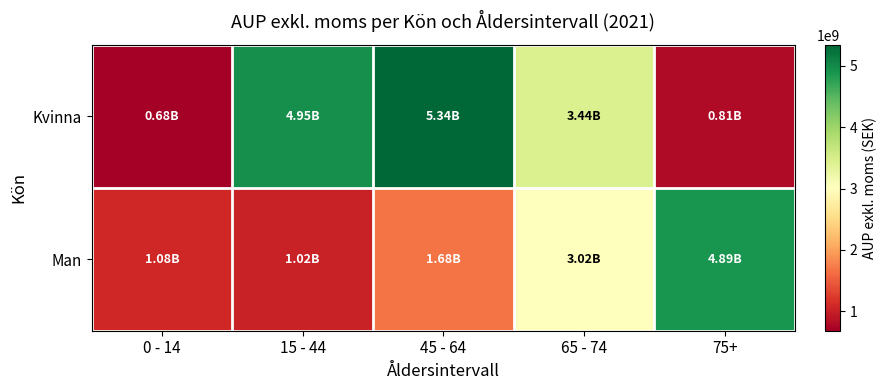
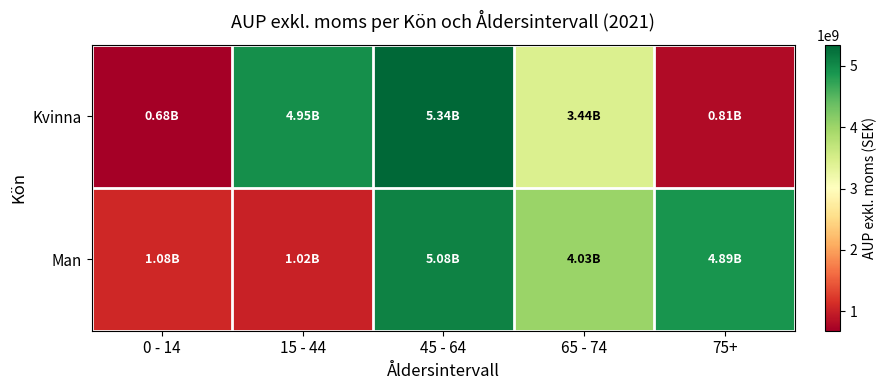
  {
    "Kvinna": {
      "0 - 14": "0.68B",
      "15 - 44": "4.95B",
      "45 - 64": "5.34B",
      "65 - 74": "3.44B",
      "75+": "0.81B"
    },
    "Man": {
      "0 - 14": "1.08B",
      "15 - 44": "1.02B",
-     "45 - 64": "1.68B",
-     "65 - 74": "3.02B",
+     "45 - 64": "5.08B",
+     "65 - 74": "4.03B",
      "75+": "4.89B"
    }
  }
